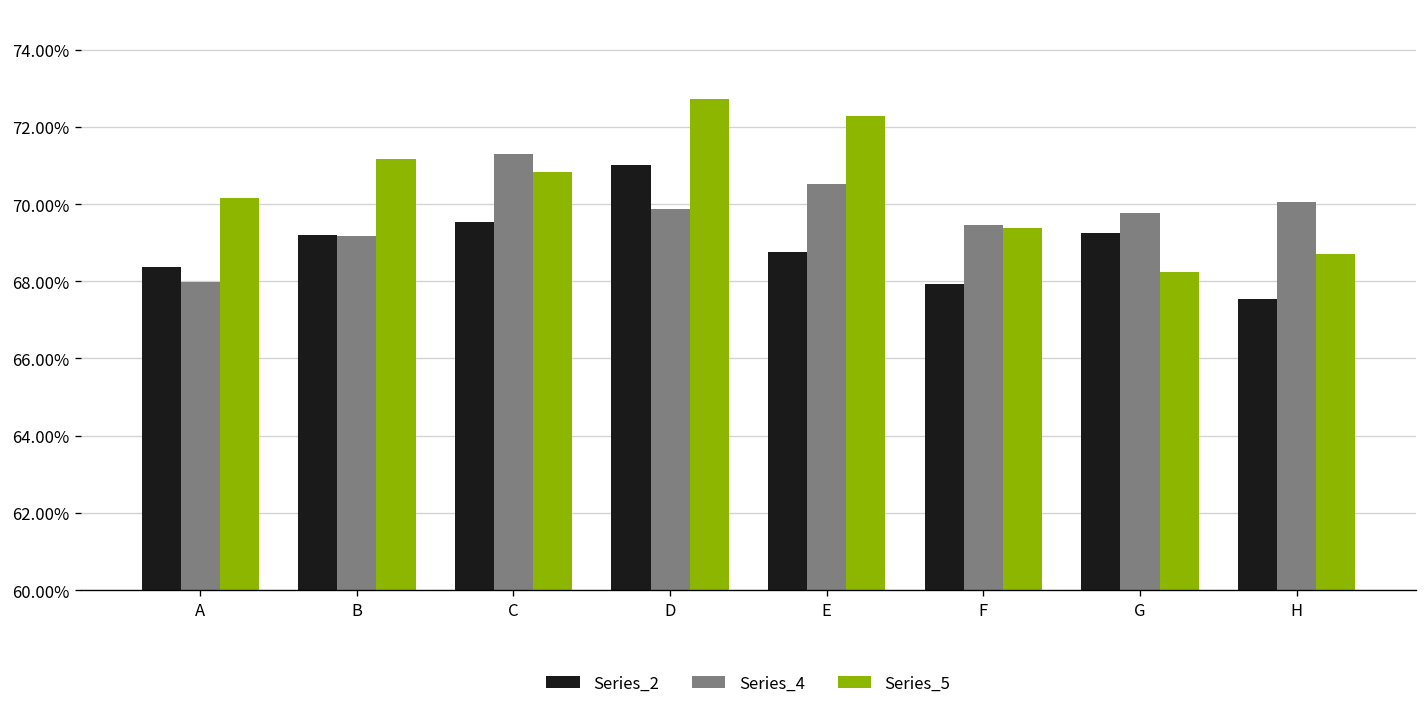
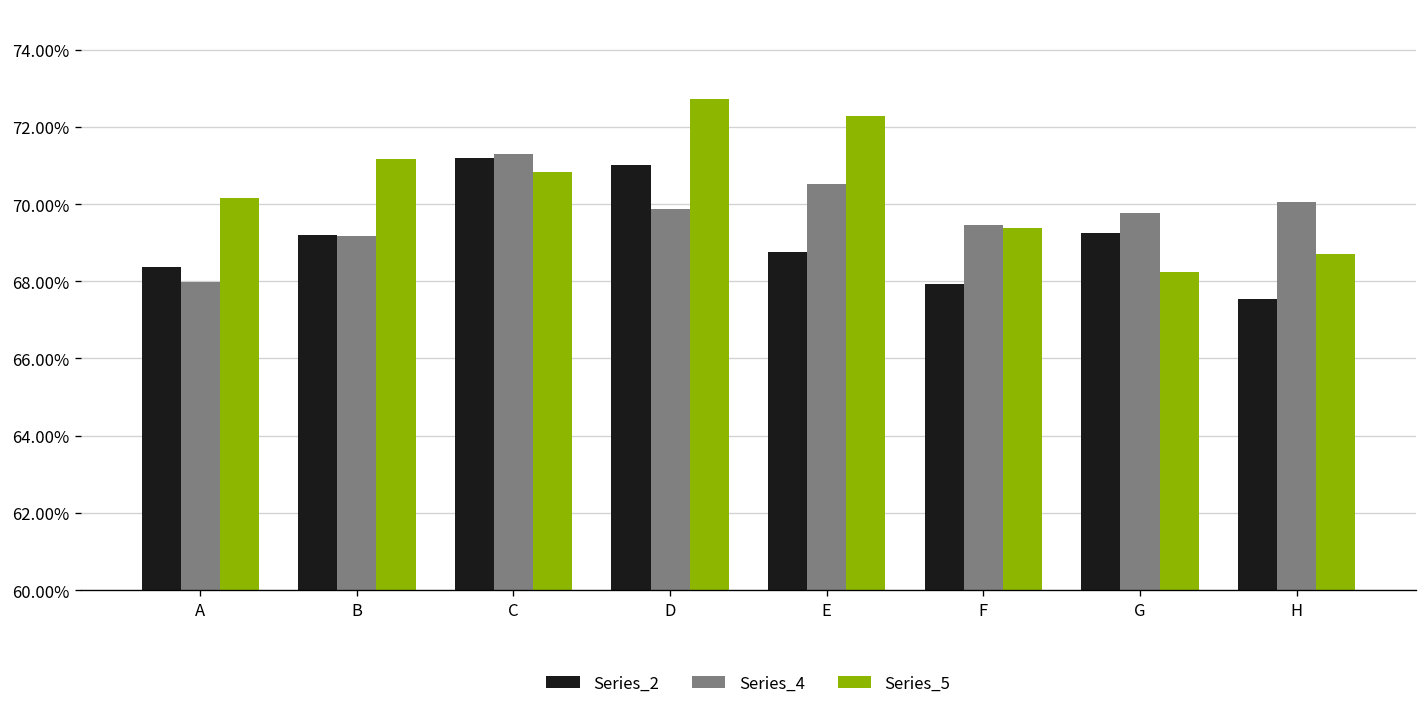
  {
    "Series_2": {
      "A": "68.4%",
      "B": "69.2%",
-     "C": "69.5%",
+     "C": "71.2%",
      "D": "71.0%",
      "E": "68.8%",
      "F": "67.9%",
      "G": "69.3%",
      "H": "67.5%"
    },
    "Series_4": {
      "A": "68.0%",
      "B": "69.2%",
      "C": "71.3%",
      "D": "69.9%",
      "E": "70.5%",
      "F": "69.5%",
      "G": "69.8%",
      "H": "70.1%"
    },
    "Series_5": {
      "A": "70.2%",
      "B": "71.2%",
      "C": "70.8%",
      "D": "72.7%",
      "E": "72.3%",
      "F": "69.4%",
      "G": "68.3%",
      "H": "68.7%"
    }
  }
